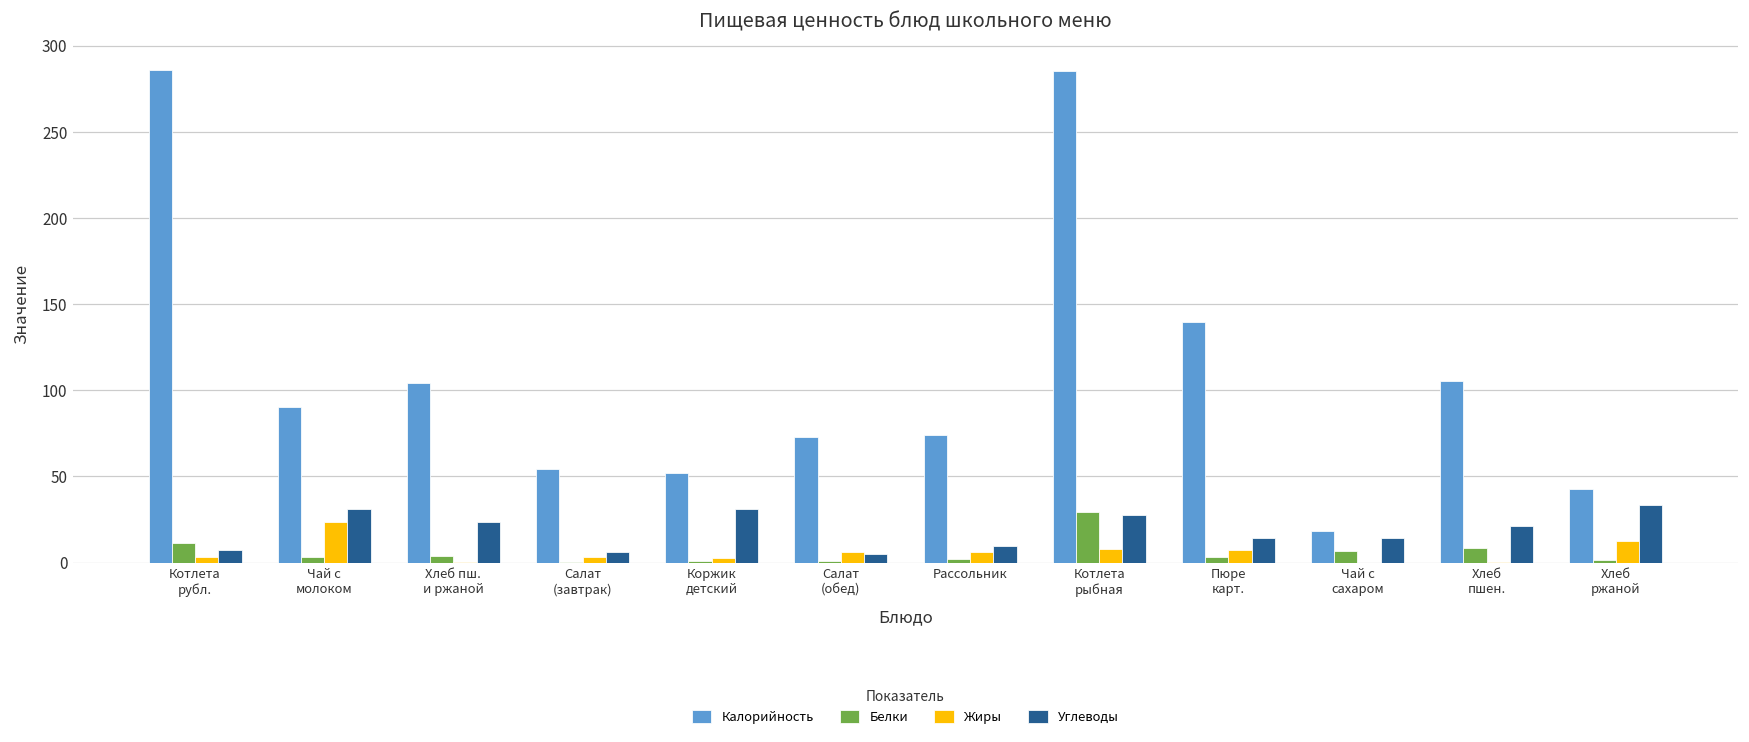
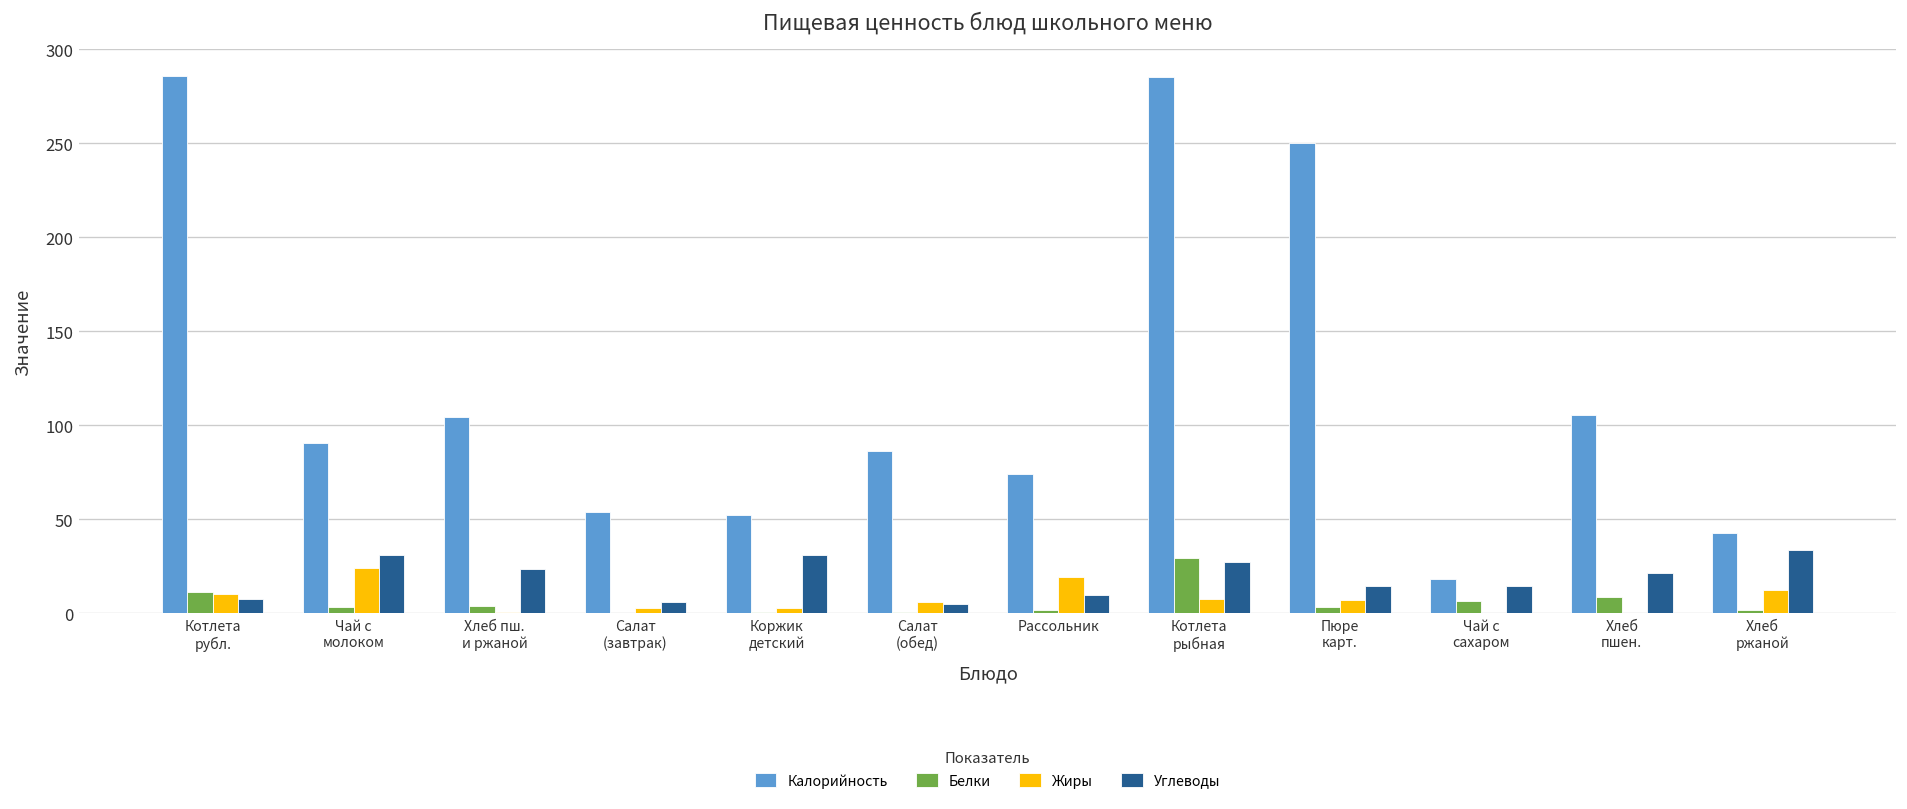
  {
    "Калорийность": {
      "Котлета рубл.": 286,
      "Чай с молоком": 90,
      "Хлеб пш. и ржаной": 104,
      "Салат (завтрак)": 54,
      "Коржик детский": 52,
-     "Салат (обед)": 73,
+     "Салат (обед)": 86,
      "Рассольник": 74,
      "Котлета рыбная": 285,
-     "Пюре карт.": 139,
+     "Пюре карт.": 250,
      "Чай с сахаром": 19,
      "Хлеб пшен.": 105,
      "Хлеб ржаной": 43
    },
    "Белки": {
      "Котлета рубл.": 11,
      "Чай с молоком": 3,
      "Хлеб пш. и ржаной": 4,
      "Рассольник": 2,
      "Котлета рыбная": 30,
      "Пюре карт.": 3,
      "Чай с сахаром": 7,
      "Хлеб пшен.": 9,
      "Хлеб ржаной": 2
    },
    "Жиры": {
-     "Котлета рубл.": 3,
+     "Котлета рубл.": 10,
      "Чай с молоком": 24,
      "Салат (завтрак)": 3,
      "Коржик детский": 3,
      "Салат (обед)": 6,
-     "Рассольник": 6,
+     "Рассольник": 19,
      "Котлета рыбная": 8,
      "Пюре карт.": 7,
      "Чай с сахаром": 0,
      "Хлеб ржаной": 13
    },
    "Углеводы": {
      "Котлета рубл.": 7,
      "Чай с молоком": 31,
      "Хлеб пш. и ржаной": 23,
      "Салат (завтрак)": 6,
      "Коржик детский": 31,
      "Салат (обед)": 5,
      "Рассольник": 10,
      "Котлета рыбная": 28,
      "Пюре карт.": 15,
      "Чай с сахаром": 14,
      "Хлеб пшен.": 21,
      "Хлеб ржаной": 33
    }
  }
